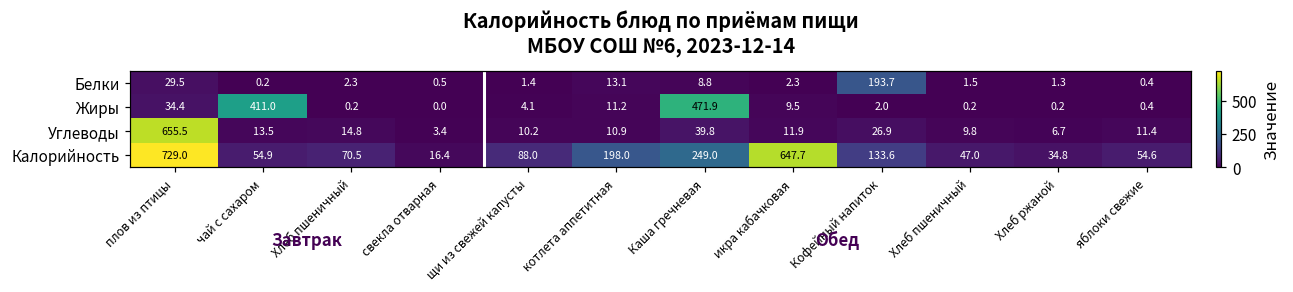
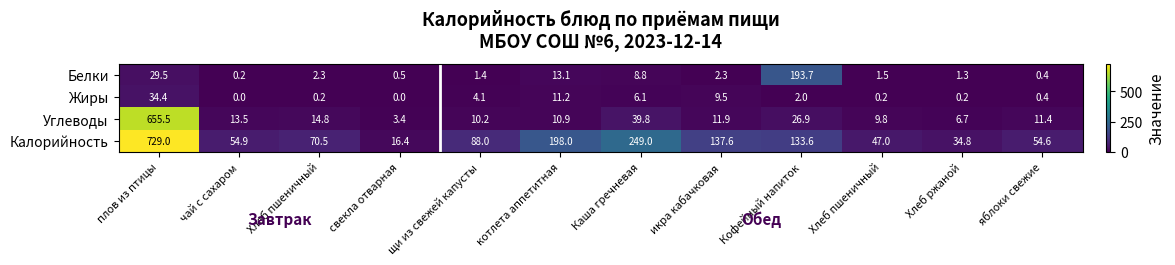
  {
    "Белки": {
      "плов из птицы": 29.5,
      "чай с сахаром": 0.2,
      "свекла отварная": 0.5,
      "щи из свежей капусты": 1.4,
      "котлета аппетитная": 13.1,
      "Каша гречневая": 8.8,
      "икра кабачковая": 2.3,
      "Кофейный напиток": 193.7,
      "Хлеб ржаной": 1.3,
      "яблоки свежие": 0.4
    },
    "Жиры": {
      "плов из птицы": 34.4,
-     "чай с сахаром": 411.0,
+     "чай с сахаром": 0.0,
      "свекла отварная": 0.0,
      "щи из свежей капусты": 4.1,
      "котлета аппетитная": 11.2,
-     "Каша гречневая": 471.9,
+     "Каша гречневая": 6.1,
      "икра кабачковая": 9.5,
      "Кофейный напиток": 2.0,
      "Хлеб ржаной": 0.2,
      "яблоки свежие": 0.4
    },
    "Углеводы": {
      "плов из птицы": 655.5,
      "чай с сахаром": 13.5,
      "свекла отварная": 3.4,
      "щи из свежей капусты": 10.2,
      "котлета аппетитная": 10.9,
      "Каша гречневая": 39.8,
      "икра кабачковая": 11.9,
      "Кофейный напиток": 26.9,
      "Хлеб ржаной": 6.7,
      "яблоки свежие": 11.4
    },
    "Калорийность": {
      "плов из птицы": 729.0,
      "чай с сахаром": 54.9,
      "свекла отварная": 16.4,
      "щи из свежей капусты": 88.0,
      "котлета аппетитная": 198.0,
      "Каша гречневая": 249.0,
-     "икра кабачковая": 647.7,
+     "икра кабачковая": 137.6,
      "Кофейный напиток": 133.6,
      "Хлеб ржаной": 34.8,
      "яблоки свежие": 54.6
    }
  }
